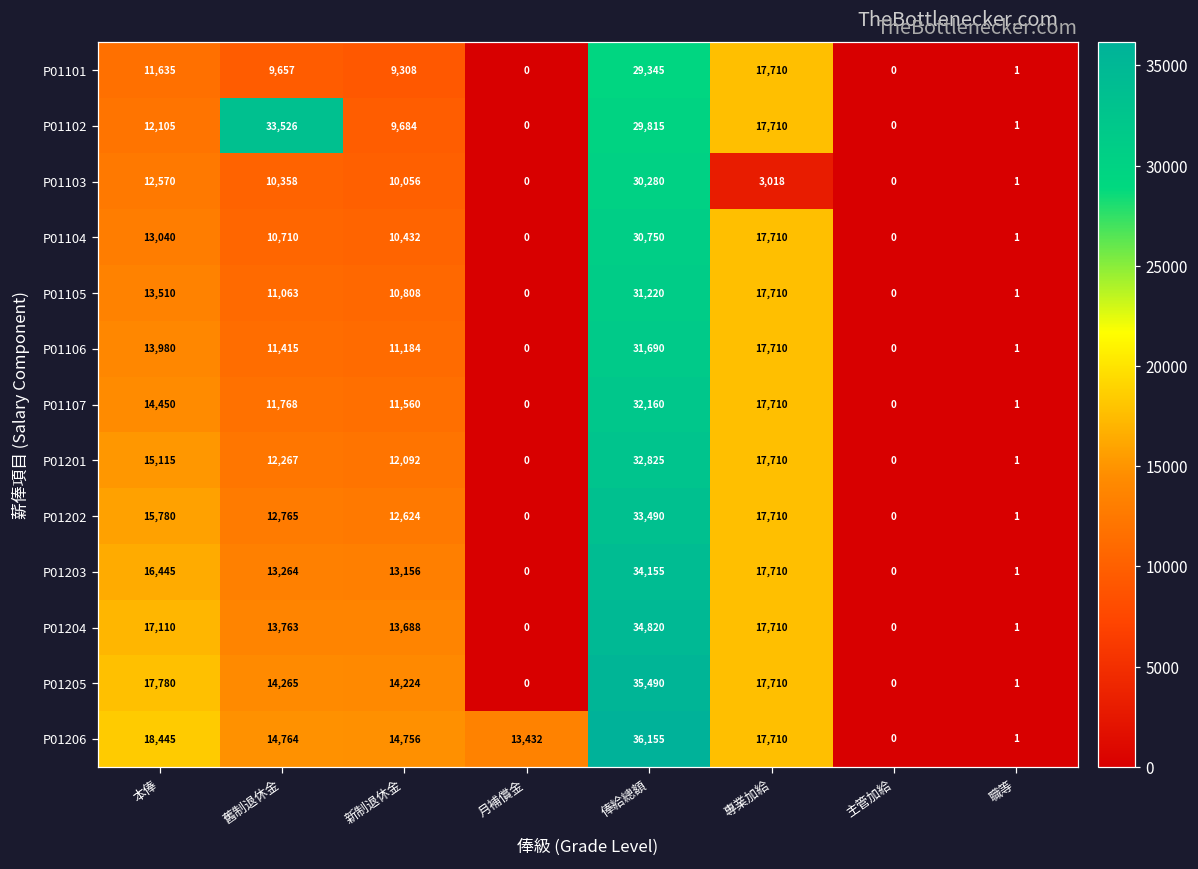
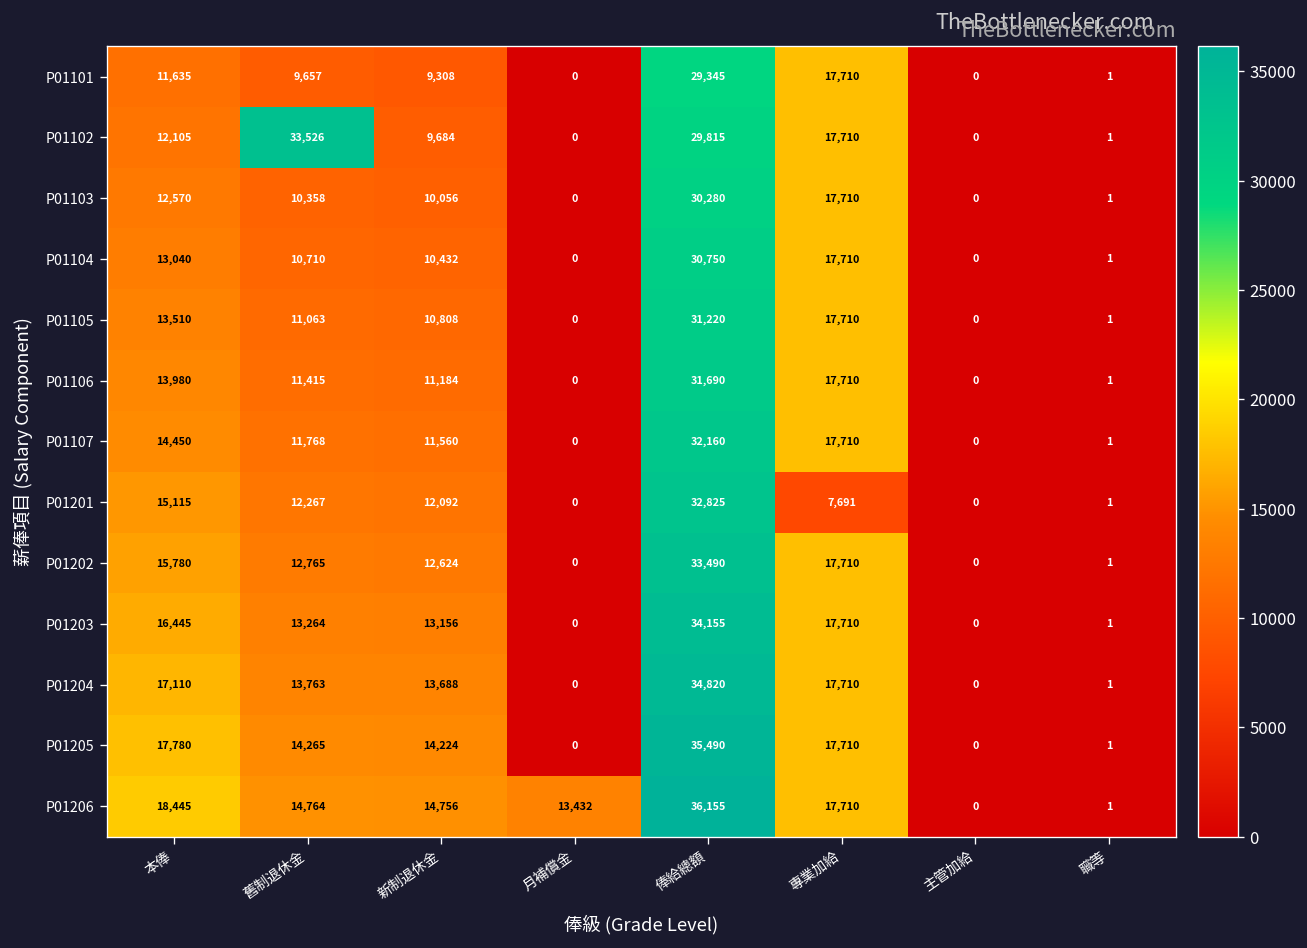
  {
    "P01101": {
      "本俸": "11,635",
      "舊制退休金": "9,657",
      "新制退休金": "9,308",
      "月補償金": "0",
      "俸給總額": "29,345",
      "專業加給": "17,710",
      "主管加給": "0",
      "職等": "1"
    },
    "P01102": {
      "本俸": "12,105",
      "舊制退休金": "33,526",
      "新制退休金": "9,684",
      "月補償金": "0",
      "俸給總額": "29,815",
      "專業加給": "17,710",
      "主管加給": "0",
      "職等": "1"
    },
    "P01103": {
      "本俸": "12,570",
      "舊制退休金": "10,358",
      "新制退休金": "10,056",
      "月補償金": "0",
      "俸給總額": "30,280",
-     "專業加給": "3,018",
+     "專業加給": "17,710",
      "主管加給": "0",
      "職等": "1"
    },
    "P01104": {
      "本俸": "13,040",
      "舊制退休金": "10,710",
      "新制退休金": "10,432",
      "月補償金": "0",
      "俸給總額": "30,750",
      "專業加給": "17,710",
      "主管加給": "0",
      "職等": "1"
    },
    "P01105": {
      "本俸": "13,510",
      "舊制退休金": "11,063",
      "新制退休金": "10,808",
      "月補償金": "0",
      "俸給總額": "31,220",
      "專業加給": "17,710",
      "主管加給": "0",
      "職等": "1"
    },
    "P01106": {
      "本俸": "13,980",
      "舊制退休金": "11,415",
      "新制退休金": "11,184",
      "月補償金": "0",
      "俸給總額": "31,690",
      "專業加給": "17,710",
      "主管加給": "0",
      "職等": "1"
    },
    "P01107": {
      "本俸": "14,450",
      "舊制退休金": "11,768",
      "新制退休金": "11,560",
      "月補償金": "0",
      "俸給總額": "32,160",
      "專業加給": "17,710",
      "主管加給": "0",
      "職等": "1"
    },
    "P01201": {
      "本俸": "15,115",
      "舊制退休金": "12,267",
      "新制退休金": "12,092",
      "月補償金": "0",
      "俸給總額": "32,825",
-     "專業加給": "17,710",
+     "專業加給": "7,691",
      "主管加給": "0",
      "職等": "1"
    },
    "P01202": {
      "本俸": "15,780",
      "舊制退休金": "12,765",
      "新制退休金": "12,624",
      "月補償金": "0",
      "俸給總額": "33,490",
      "專業加給": "17,710",
      "主管加給": "0",
      "職等": "1"
    },
    "P01203": {
      "本俸": "16,445",
      "舊制退休金": "13,264",
      "新制退休金": "13,156",
      "月補償金": "0",
      "俸給總額": "34,155",
      "專業加給": "17,710",
      "主管加給": "0",
      "職等": "1"
    },
    "P01204": {
      "本俸": "17,110",
      "舊制退休金": "13,763",
      "新制退休金": "13,688",
      "月補償金": "0",
      "俸給總額": "34,820",
      "專業加給": "17,710",
      "主管加給": "0",
      "職等": "1"
    },
    "P01205": {
      "本俸": "17,780",
      "舊制退休金": "14,265",
      "新制退休金": "14,224",
      "月補償金": "0",
      "俸給總額": "35,490",
      "專業加給": "17,710",
      "主管加給": "0",
      "職等": "1"
    },
    "P01206": {
      "本俸": "18,445",
      "舊制退休金": "14,764",
      "新制退休金": "14,756",
      "月補償金": "13,432",
      "俸給總額": "36,155",
      "專業加給": "17,710",
      "主管加給": "0",
      "職等": "1"
    }
  }
